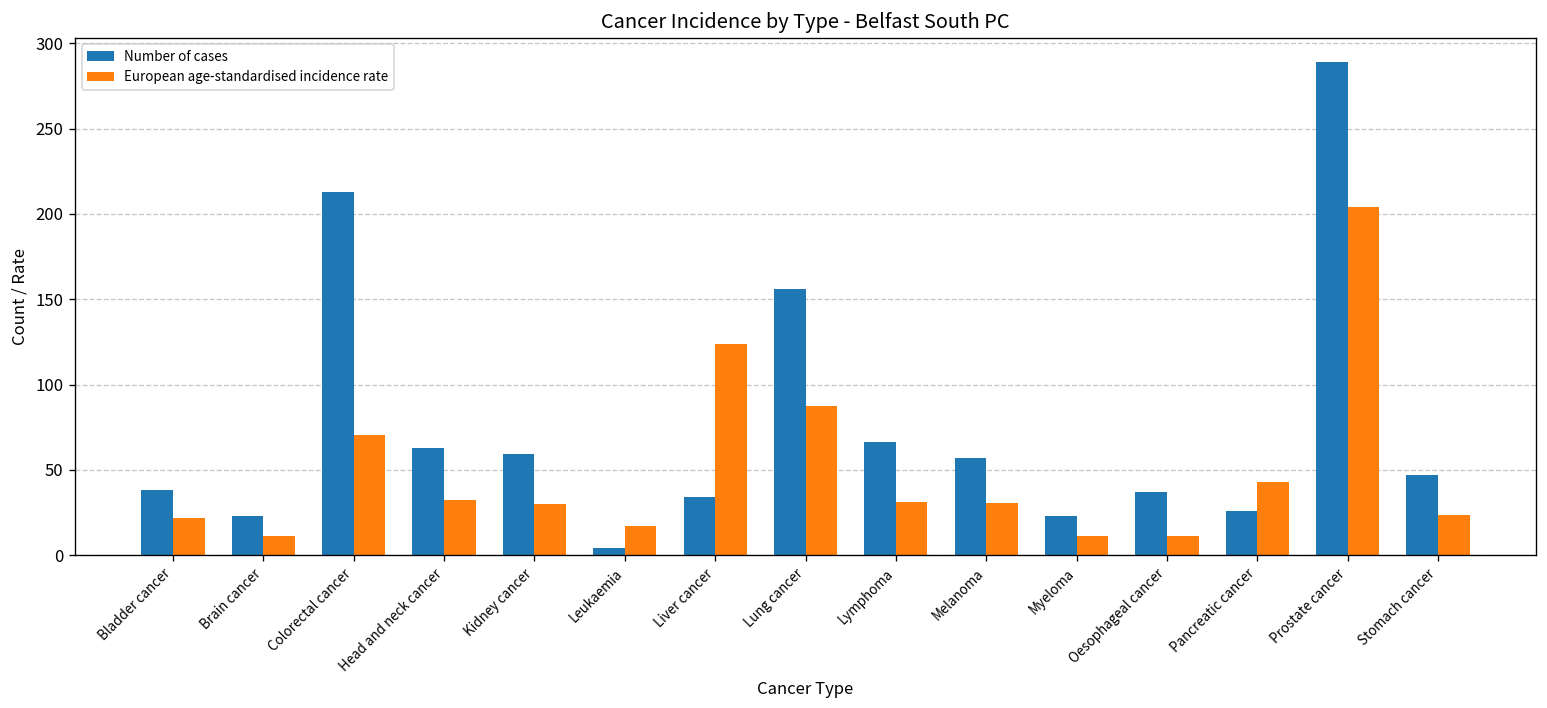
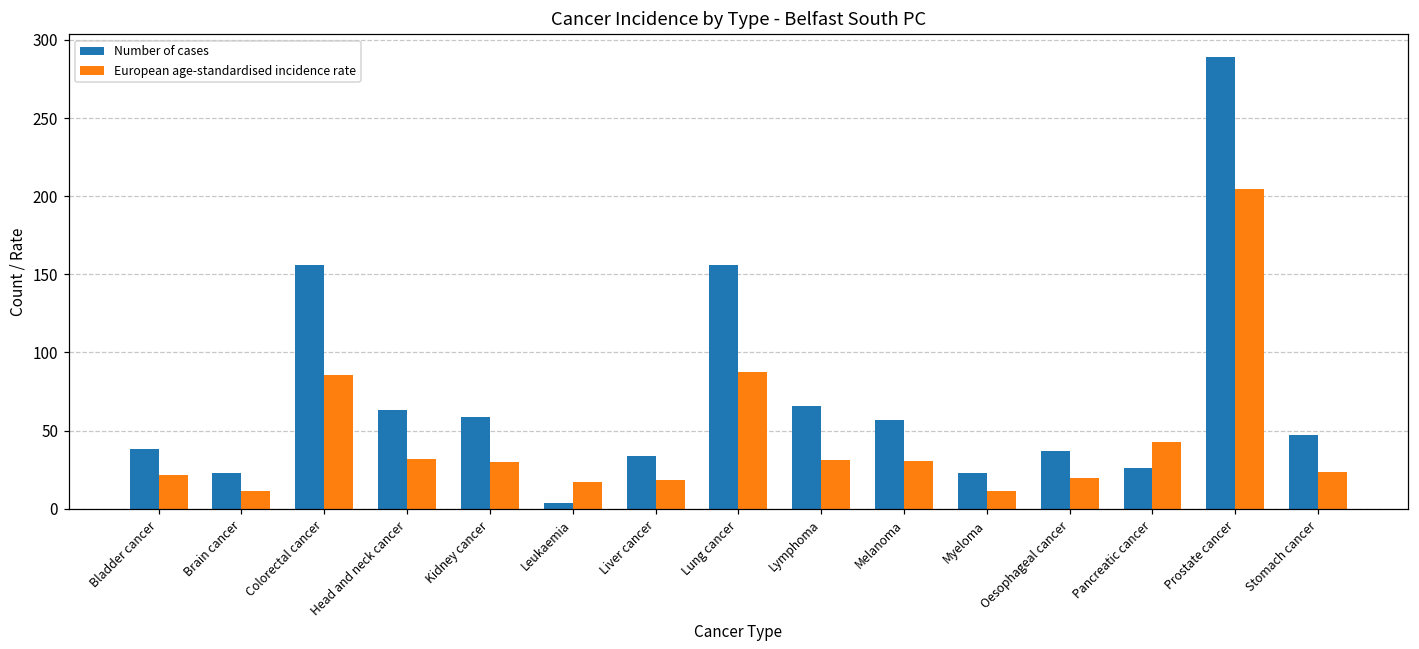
  {
    "Number of cases": {
      "Bladder cancer": 38,
      "Brain cancer": 23,
-     "Colorectal cancer": 213,
+     "Colorectal cancer": 156,
      "Head and neck cancer": 63,
      "Kidney cancer": 59,
      "Leukaemia": 4,
      "Liver cancer": 34,
      "Lung cancer": 156,
      "Lymphoma": 66,
      "Melanoma": 57,
      "Myeloma": 23,
      "Oesophageal cancer": 37,
      "Pancreatic cancer": 26,
      "Prostate cancer": 289,
      "Stomach cancer": 47
    },
    "European age-standardised incidence rate": {
      "Bladder cancer": 22,
      "Brain cancer": 11,
-     "Colorectal cancer": 71,
+     "Colorectal cancer": 86,
      "Head and neck cancer": 32,
      "Kidney cancer": 30,
      "Leukaemia": 17,
-     "Liver cancer": 124,
+     "Liver cancer": 18,
      "Lung cancer": 88,
      "Lymphoma": 31,
      "Melanoma": 31,
      "Myeloma": 11,
-     "Oesophageal cancer": 11,
+     "Oesophageal cancer": 20,
      "Pancreatic cancer": 43,
      "Prostate cancer": 204,
      "Stomach cancer": 23
    }
  }
